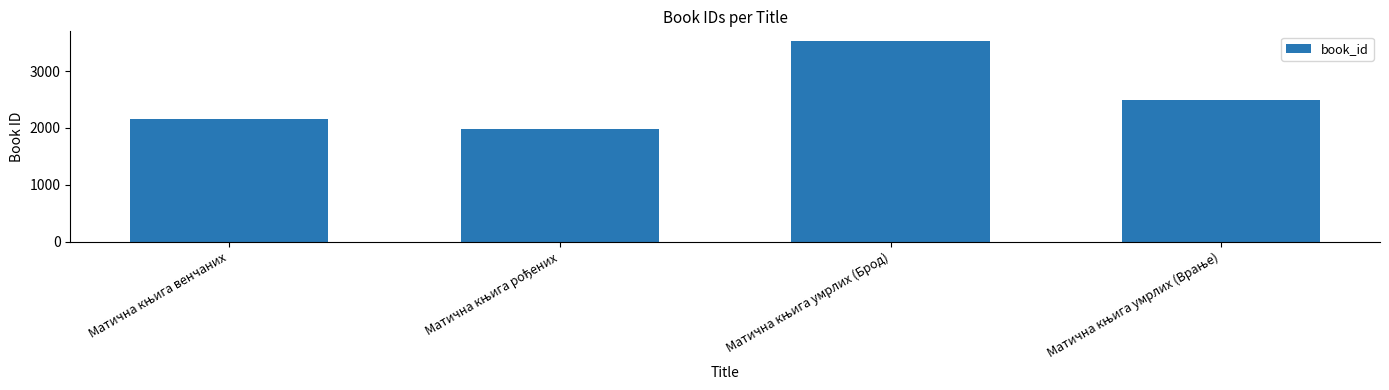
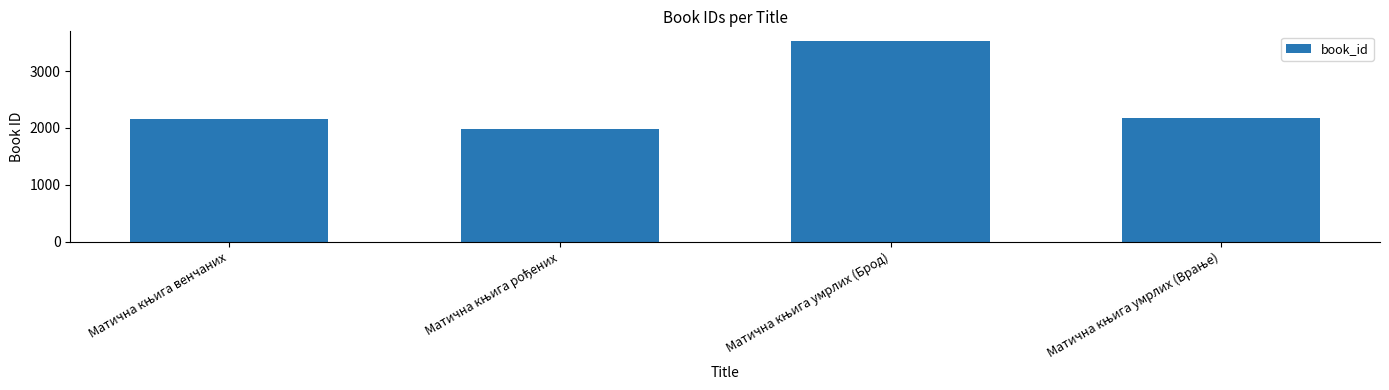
  {
    "Матична књига венчаних": 2200,
    "Матична књига рођених": 2000,
    "Матична књига умрлих (Брод)": 3500,
-   "Матична књига умрлих (Врање)": 2500
+   "Матична књига умрлих (Врање)": 2200
  }
